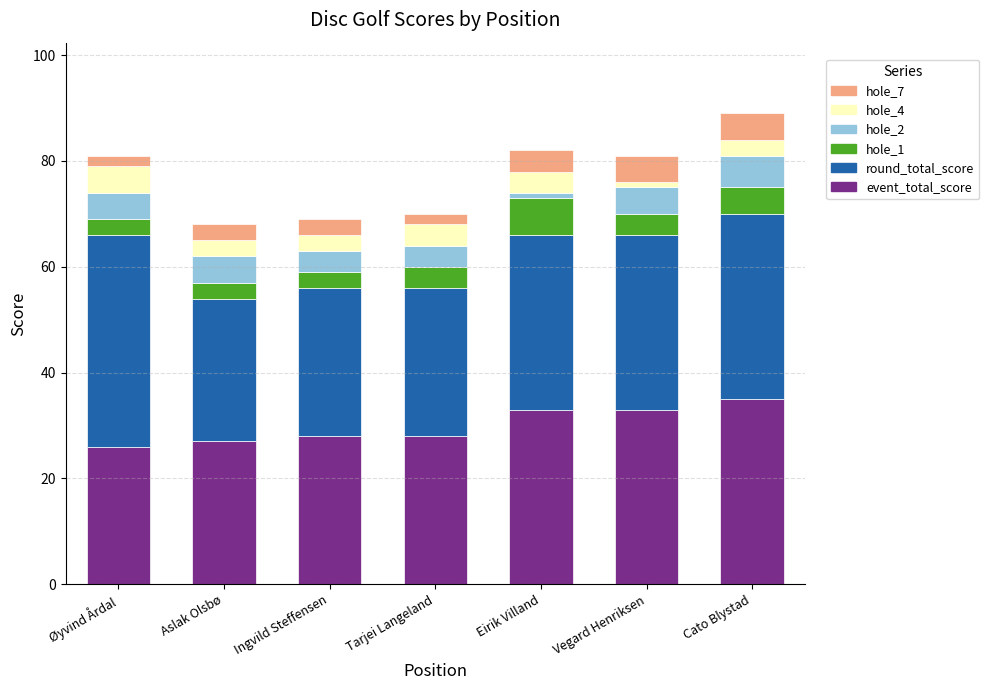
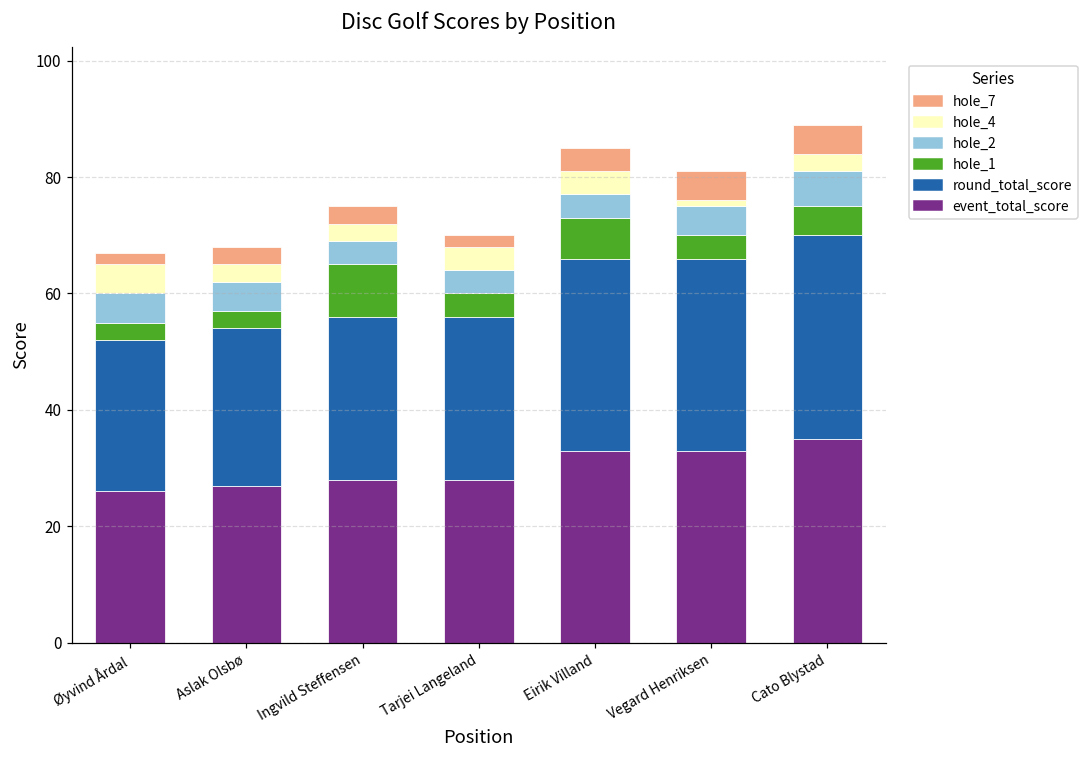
  {
    "event_total_score": {
      "Øyvind Årdal": 26,
      "Aslak Olsbø": 27,
      "Ingvild Steffensen": 28,
      "Tarjei Langeland": 28,
      "Eirik Villand": 33,
      "Vegard Henriksen": 33,
      "Cato Blystad": 35
    },
    "round_total_score": {
-     "Øyvind Årdal": 40,
+     "Øyvind Årdal": 26,
      "Aslak Olsbø": 27,
      "Ingvild Steffensen": 28,
      "Tarjei Langeland": 28,
      "Eirik Villand": 33,
      "Vegard Henriksen": 33,
      "Cato Blystad": 35
    },
    "hole_1": {
      "Øyvind Årdal": 3,
      "Aslak Olsbø": 3,
-     "Ingvild Steffensen": 3,
+     "Ingvild Steffensen": 9,
      "Tarjei Langeland": 4,
      "Eirik Villand": 7,
      "Vegard Henriksen": 4,
      "Cato Blystad": 5
    },
    "hole_2": {
      "Øyvind Årdal": 5,
      "Aslak Olsbø": 5,
      "Ingvild Steffensen": 4,
      "Tarjei Langeland": 4,
-     "Eirik Villand": 1,
+     "Eirik Villand": 4,
      "Vegard Henriksen": 5,
      "Cato Blystad": 6
    },
    "hole_4": {
      "Øyvind Årdal": 5,
      "Aslak Olsbø": 3,
      "Ingvild Steffensen": 3,
      "Tarjei Langeland": 4,
      "Eirik Villand": 4,
      "Vegard Henriksen": 1,
      "Cato Blystad": 3
    },
    "hole_7": {
      "Øyvind Årdal": 2,
      "Aslak Olsbø": 3,
      "Ingvild Steffensen": 3,
      "Tarjei Langeland": 2,
      "Eirik Villand": 4,
      "Vegard Henriksen": 5,
      "Cato Blystad": 5
    }
  }
